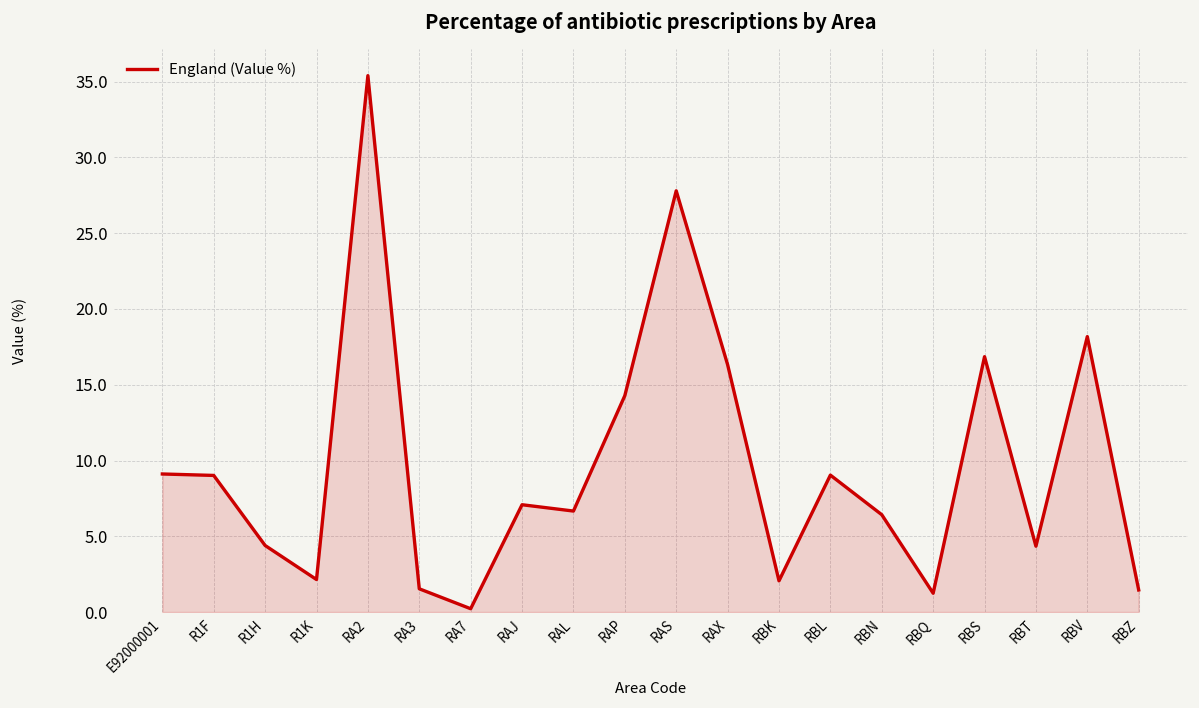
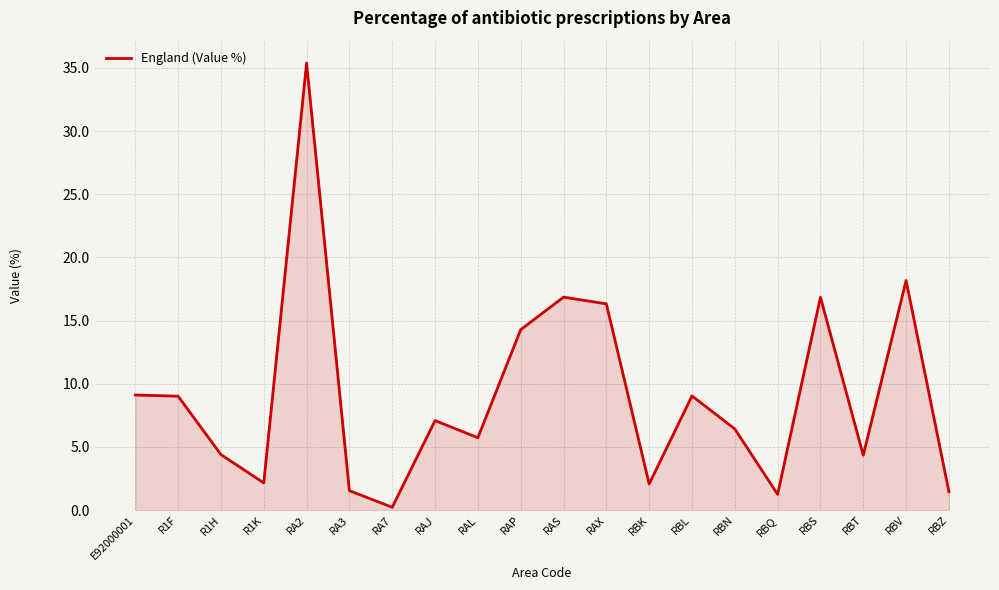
  {
    "E92000001": 9.1,
    "R1F": 9.0,
    "R1H": 4.4,
    "R1K": 2.1,
    "RA2": 35.4,
    "RA3": 1.5,
    "RA7": 0.2,
    "RAJ": 7.1,
-   "RAL": 6.7,
+   "RAL": 5.7,
    "RAP": 14.3,
-   "RAS": 27.8,
+   "RAS": 16.9,
    "RAX": 16.3,
    "RBK": 2.1,
    "RBL": 9.0,
    "RBN": 6.4,
    "RBQ": 1.2,
    "RBS": 16.9,
    "RBT": 4.3,
    "RBV": 18.2,
    "RBZ": 1.5
  }
